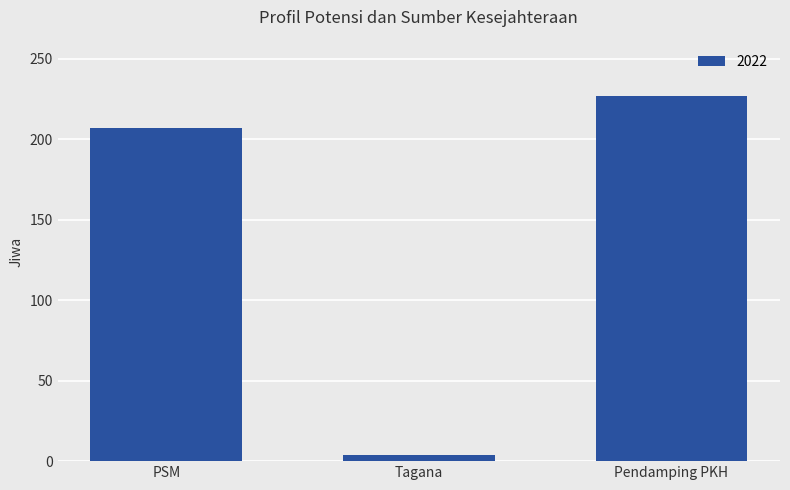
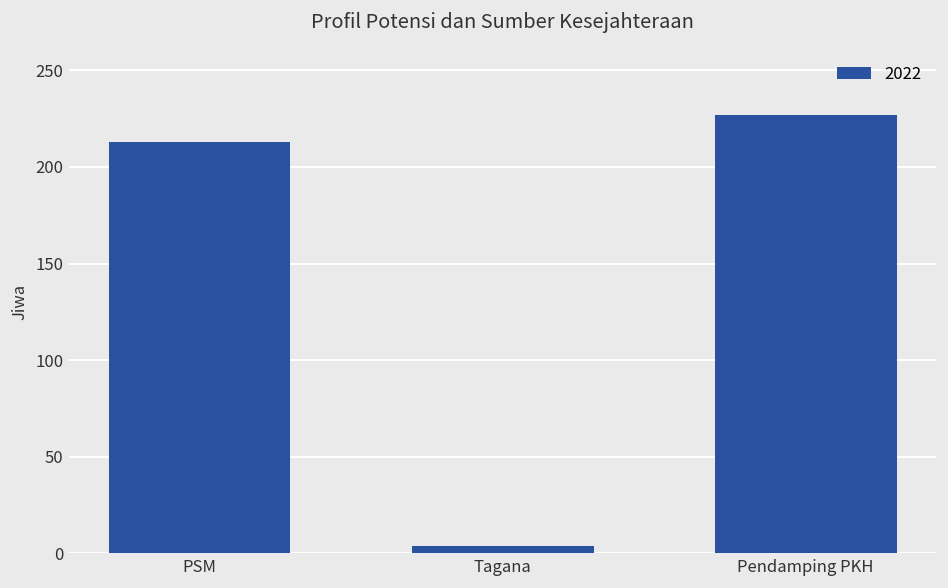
  {
-   "PSM": 207,
+   "PSM": 213,
    "Tagana": 4,
    "Pendamping PKH": 227
  }
